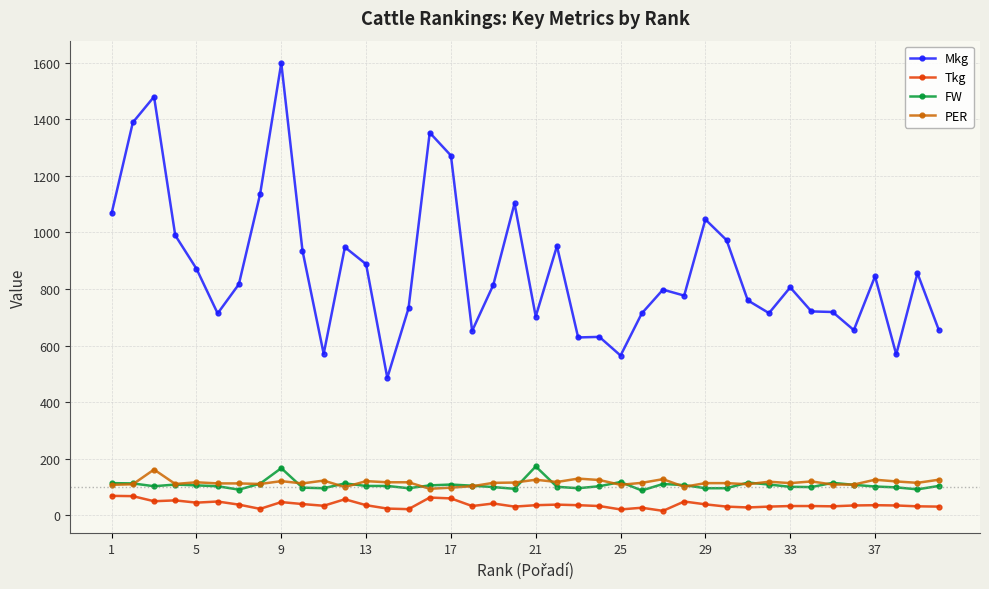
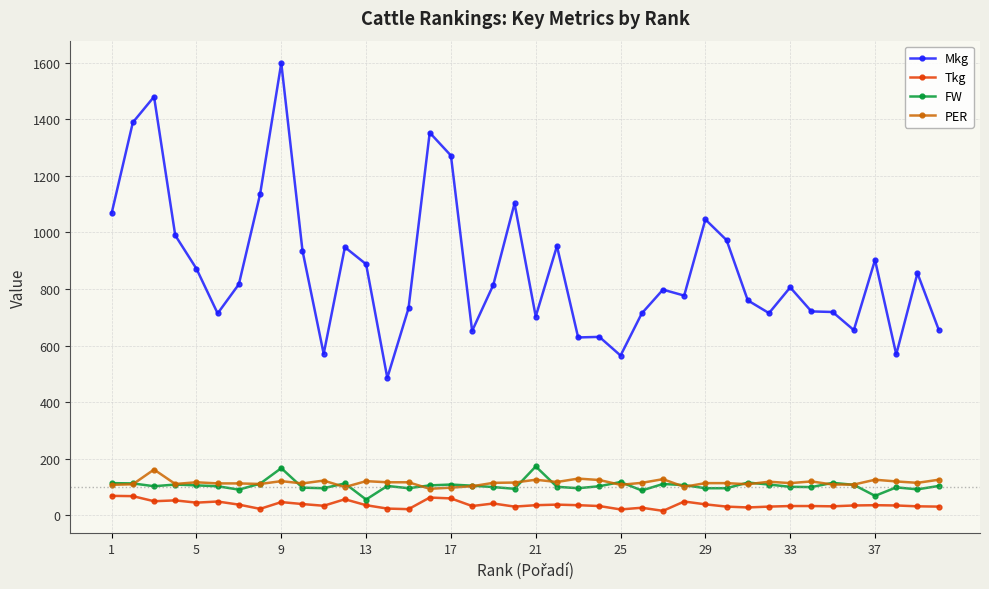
  {
    "Mkg": {
      "1": 1070,
      "5": 870,
      "9": 1600,
      "13": 890,
      "17": 1270,
      "21": 700,
      "25": 570,
      "29": 1050,
      "33": 810,
-     "37": 850
+     "37": 900
    },
    "FW": {
      "5": 110,
      "9": 170,
-     "13": 100,
+     "13": 60,
      "17": 110,
      "21": 170,
      "25": 120,
      "29": 100,
      "33": 100,
-     "37": 100
+     "37": 70
    }
  }
